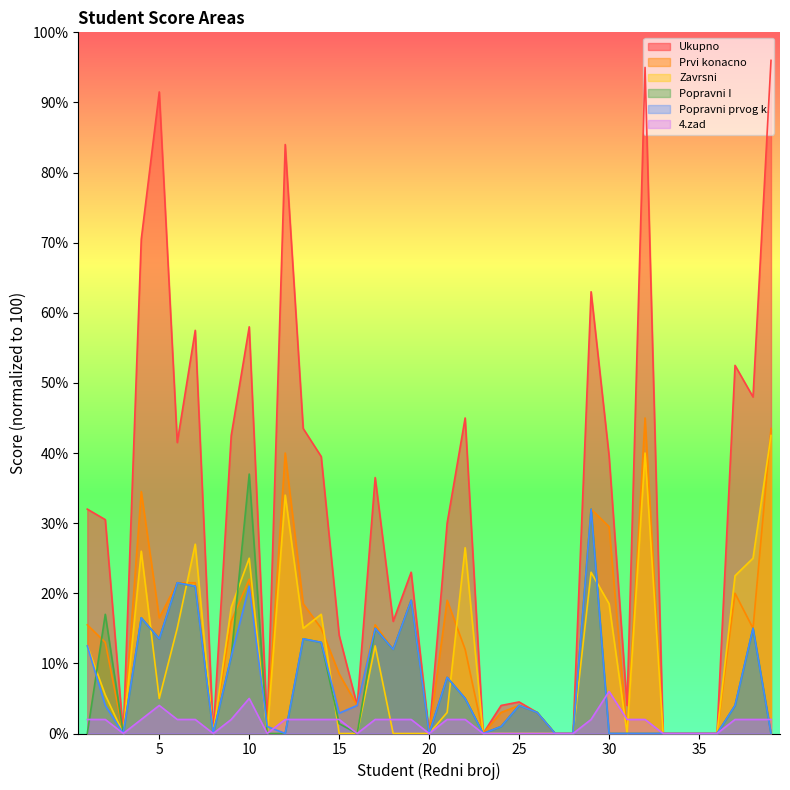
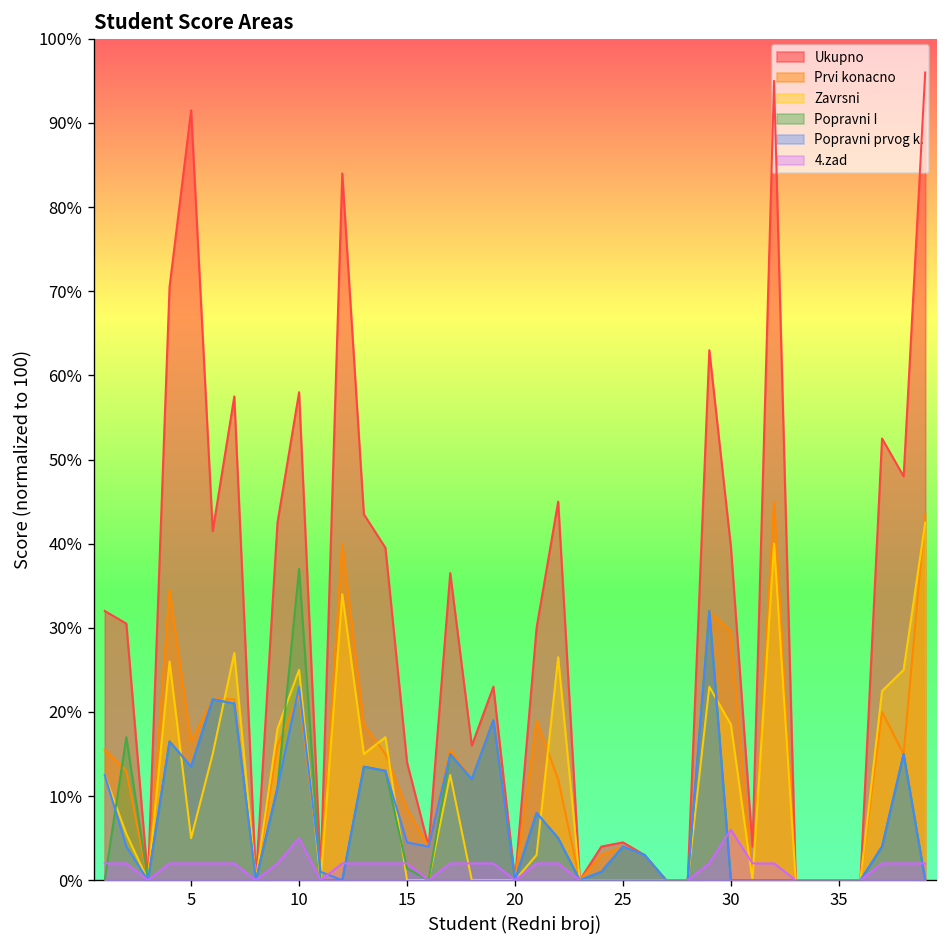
  {
    "Ukupno": {
      "5": "92%",
      "10": "58%",
      "15": "14%",
      "25": "5%",
      "30": "40%"
    },
    "Popravni I": {
      "10": "37%",
      "15": "1%"
    },
    "Popravni prvog k.": {
-     "10": "21%",
-     "15": "3%"
+     "10": "23%",
+     "15": "5%"
    },
    "4.zad": {
-     "5": "4%",
+     "5": "2%",
      "10": "5%",
      "15": "2%",
      "30": "6%"
    }
  }
